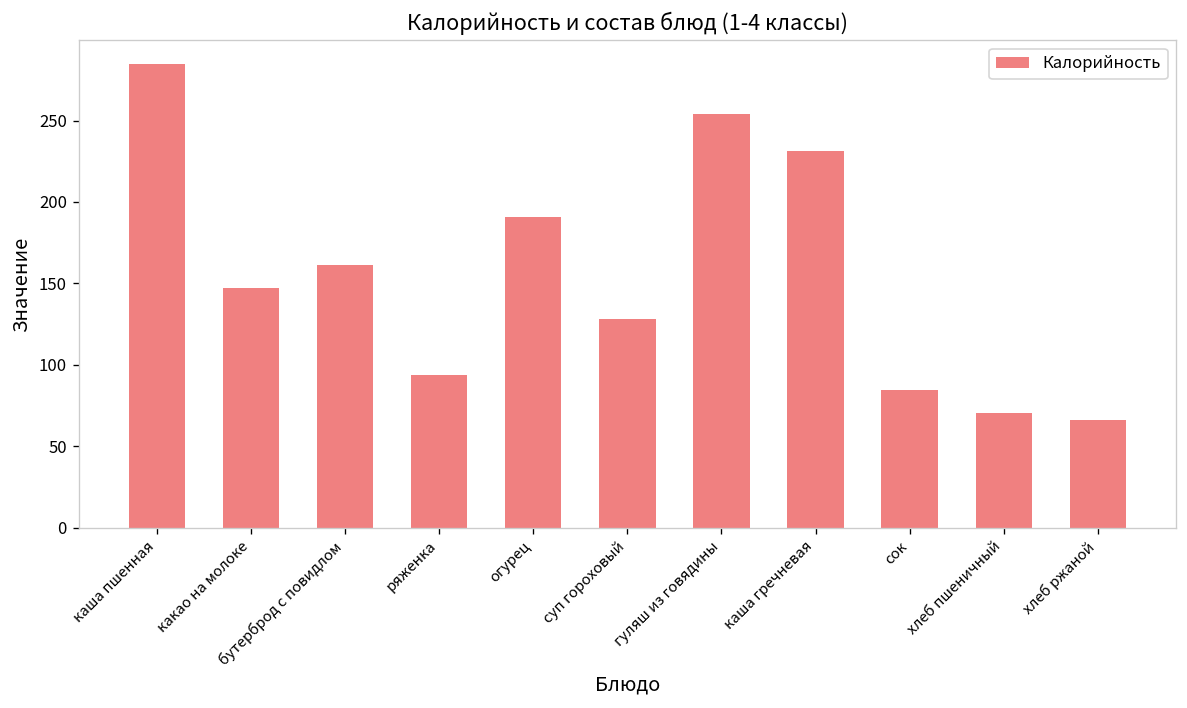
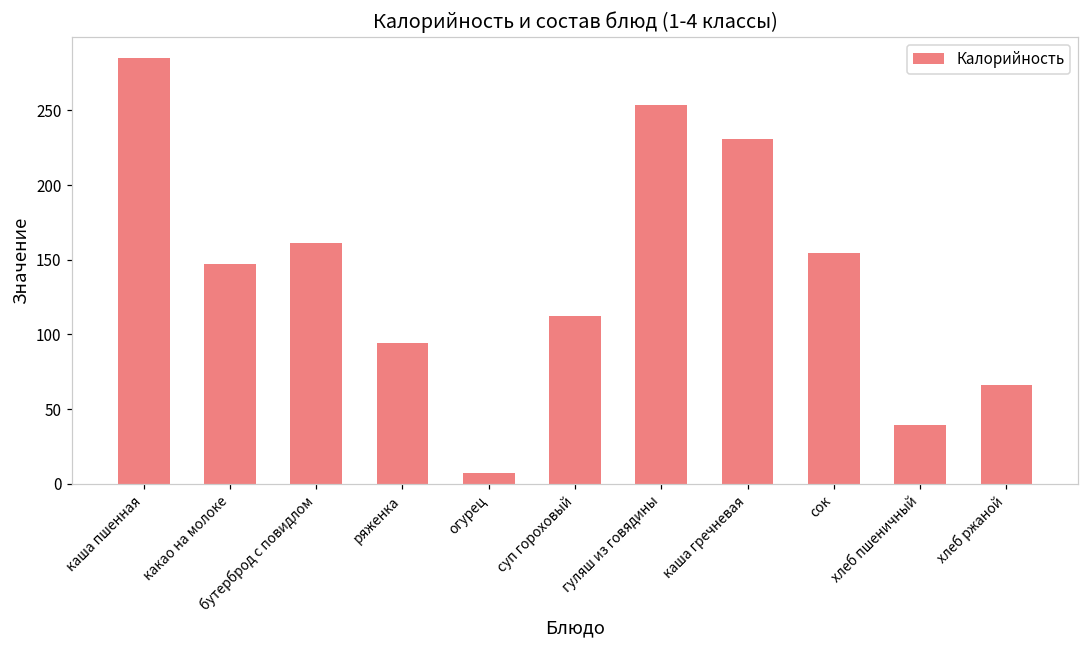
  {
    "каша пшенная": 285,
    "какао на молоке": 147,
    "бутерброд с повидлом": 161,
    "ряженка": 94,
-   "огурец": 191,
-   "суп гороховый": 128,
+   "огурец": 7,
+   "суп гороховый": 112,
    "гуляш из говядины": 254,
    "каша гречневая": 231,
-   "сок": 85,
-   "хлеб пшеничный": 70,
+   "сок": 155,
+   "хлеб пшеничный": 39,
    "хлеб ржаной": 66
  }
